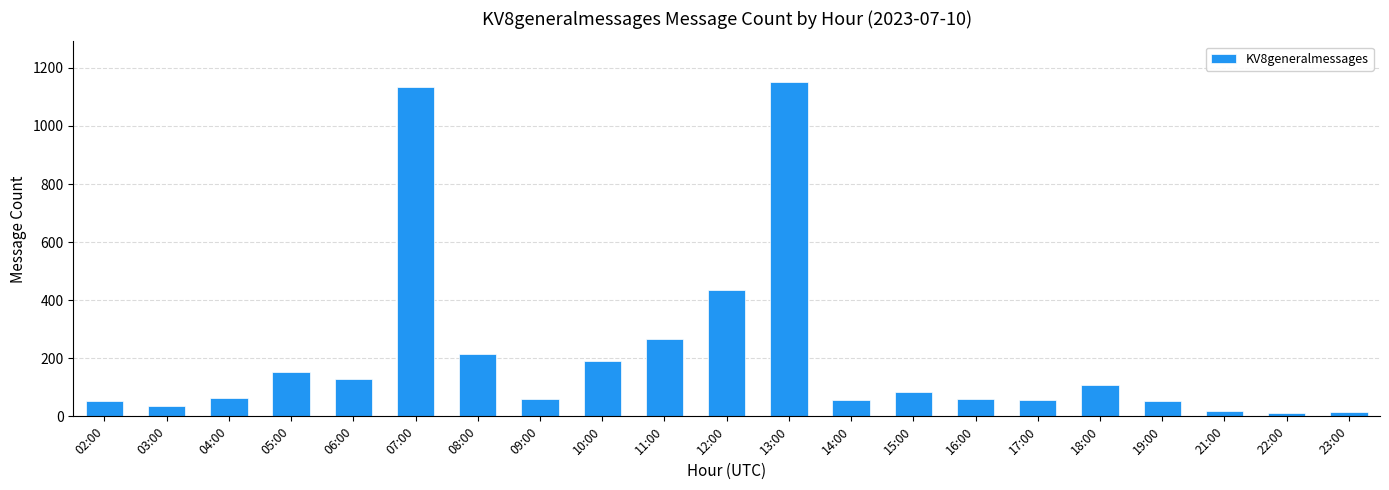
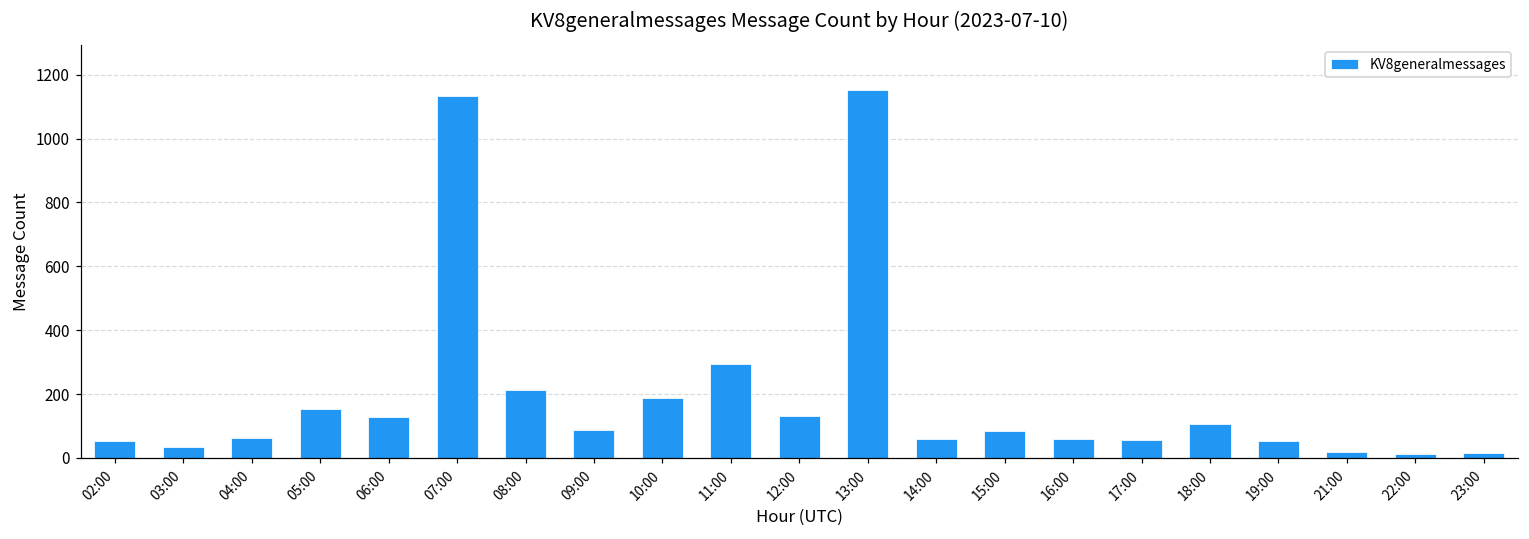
  {
    "02:00": 50,
    "03:00": 30,
    "04:00": 60,
    "05:00": 150,
    "06:00": 130,
    "07:00": 1130,
    "08:00": 210,
-   "09:00": 60,
+   "09:00": 90,
    "10:00": 190,
-   "11:00": 270,
-   "12:00": 430,
+   "11:00": 300,
+   "12:00": 130,
    "13:00": 1150,
    "14:00": 60,
    "15:00": 90,
    "16:00": 60,
    "17:00": 60,
    "18:00": 110,
    "19:00": 50,
    "21:00": 20,
    "22:00": 10,
    "23:00": 20
  }
